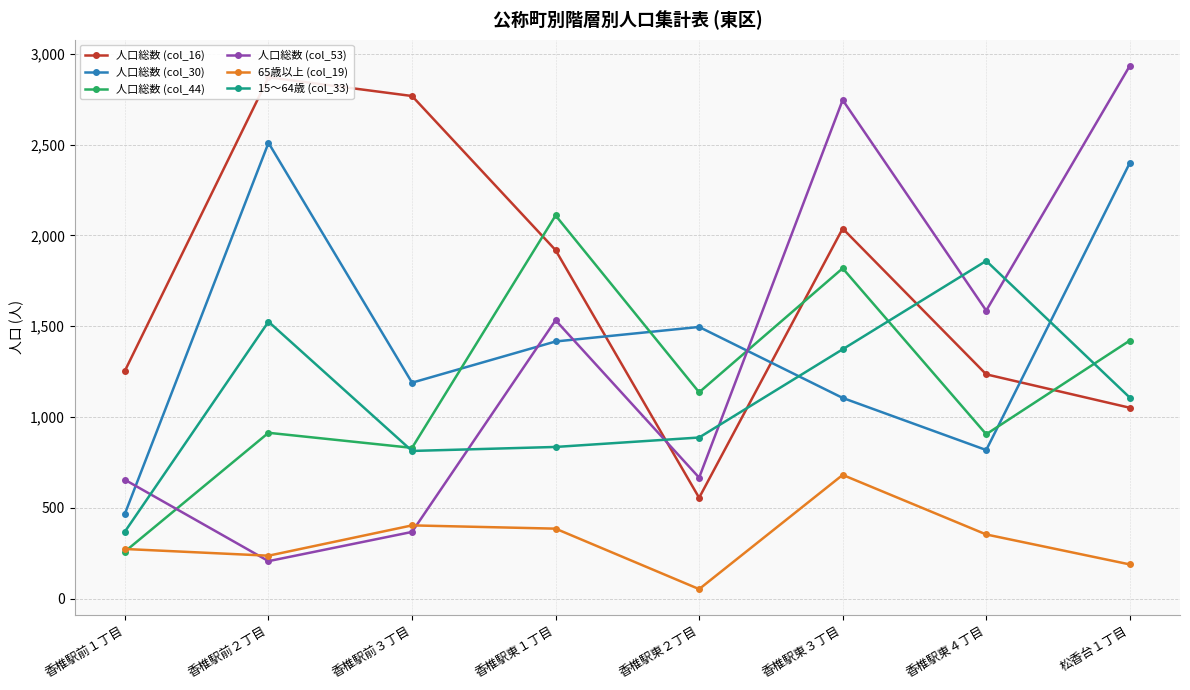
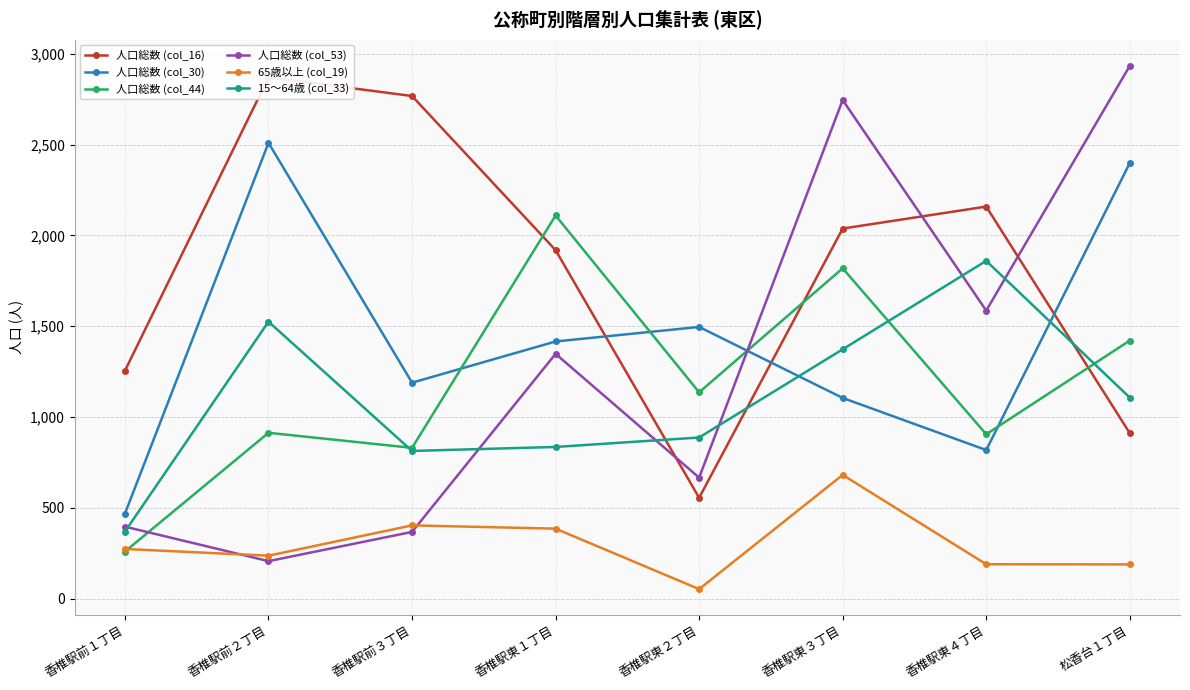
  {
    "人口総数 (col_16)": {
      "香椎駅前１丁目": "1,260",
      "香椎駅前３丁目": "2,770",
      "香椎駅東１丁目": "1,920",
      "香椎駅東２丁目": "560",
      "香椎駅東３丁目": "2,040",
-     "香椎駅東４丁目": "1,240",
-     "松香台１丁目": "1,050"
+     "香椎駅東４丁目": "2,160",
+     "松香台１丁目": "910"
    },
    "人口総数 (col_30)": {
      "香椎駅前１丁目": "470",
      "香椎駅前２丁目": "2,510",
      "香椎駅前３丁目": "1,190",
      "香椎駅東１丁目": "1,420",
      "香椎駅東２丁目": "1,500",
      "香椎駅東３丁目": "1,110",
      "香椎駅東４丁目": "820",
      "松香台１丁目": "2,400"
    },
    "人口総数 (col_53)": {
-     "香椎駅前１丁目": "650",
+     "香椎駅前１丁目": "400",
      "香椎駅前２丁目": "210",
      "香椎駅前３丁目": "370",
-     "香椎駅東１丁目": "1,530",
+     "香椎駅東１丁目": "1,350",
      "香椎駅東２丁目": "670",
      "香椎駅東３丁目": "2,750",
      "香椎駅東４丁目": "1,590",
      "松香台１丁目": "2,930"
    },
    "65歳以上 (col_19)": {
      "香椎駅前２丁目": "240",
      "香椎駅前３丁目": "400",
      "香椎駅東１丁目": "390",
      "香椎駅東２丁目": "50",
      "香椎駅東３丁目": "680",
-     "香椎駅東４丁目": "350",
+     "香椎駅東４丁目": "190",
      "松香台１丁目": "190"
    }
  }
